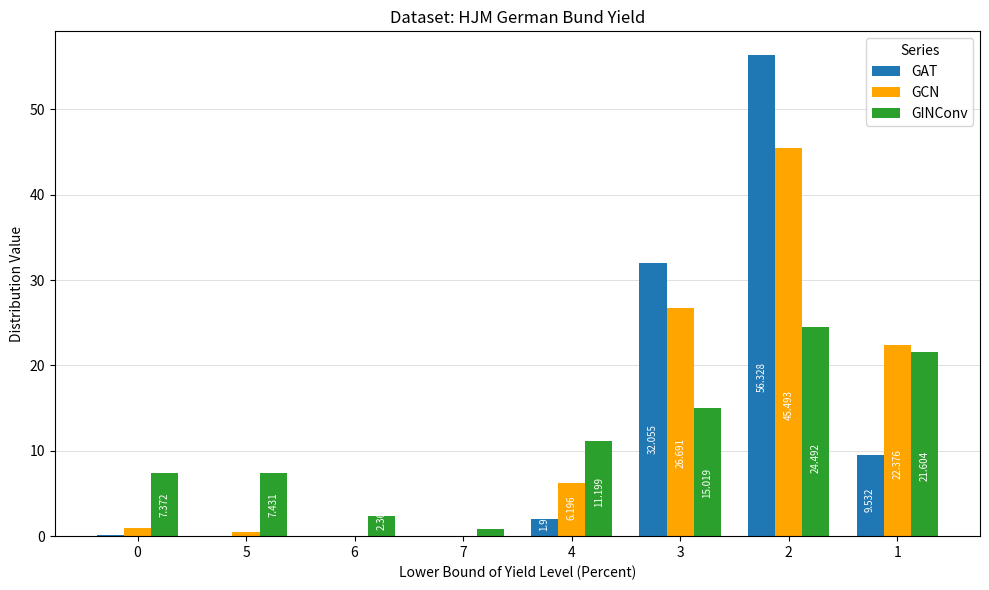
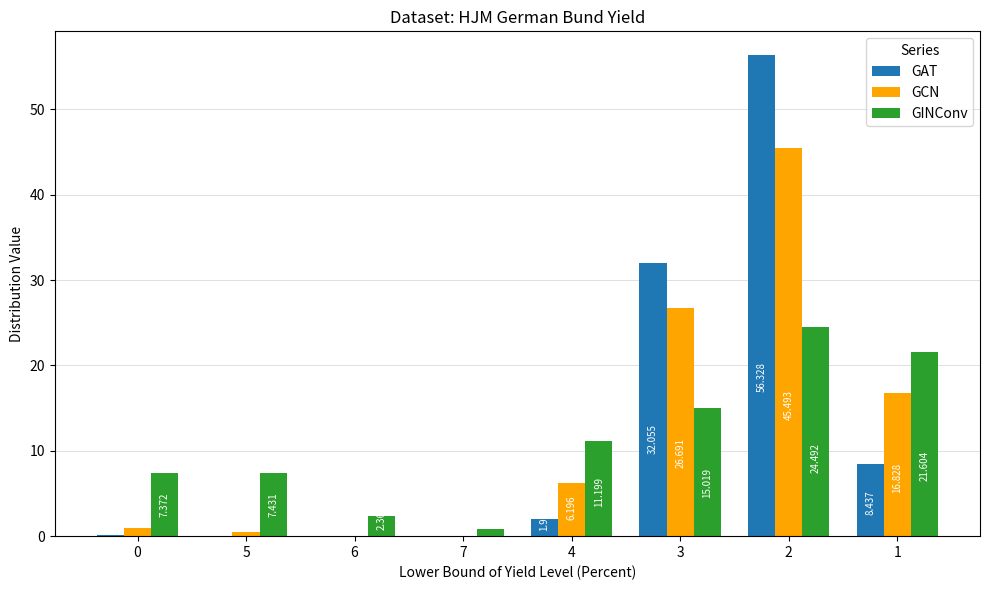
  {
    "GAT": {
      "4": 1.983,
      "3": 32.055,
      "2": 56.328,
-     "1": 9.532
+     "1": 8.437
    },
    "GCN": {
      "4": 6.196,
      "3": 26.691,
      "2": 45.493,
-     "1": 22.376
+     "1": 16.828
    },
    "GINConv": {
      "0": 7.372,
      "5": 7.431,
      "6": 2.364,
      "4": 11.199,
      "3": 15.019,
      "2": 24.492,
      "1": 21.604
    }
  }
